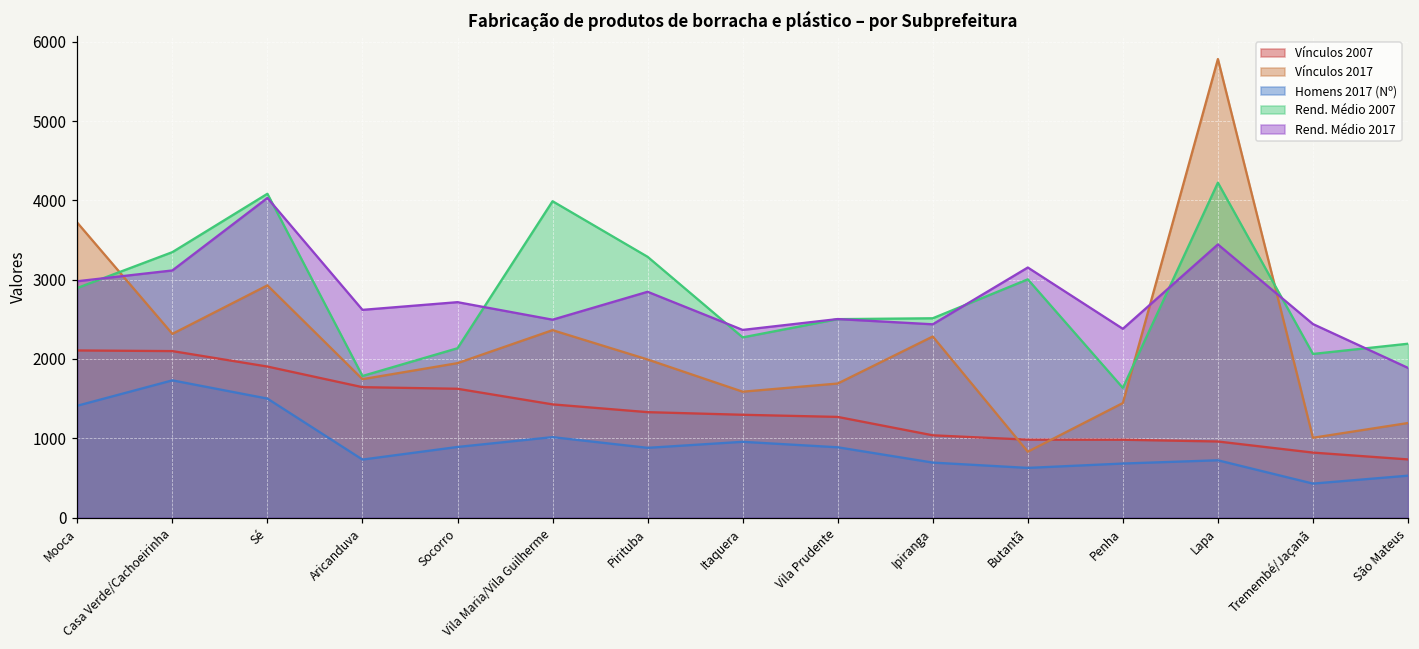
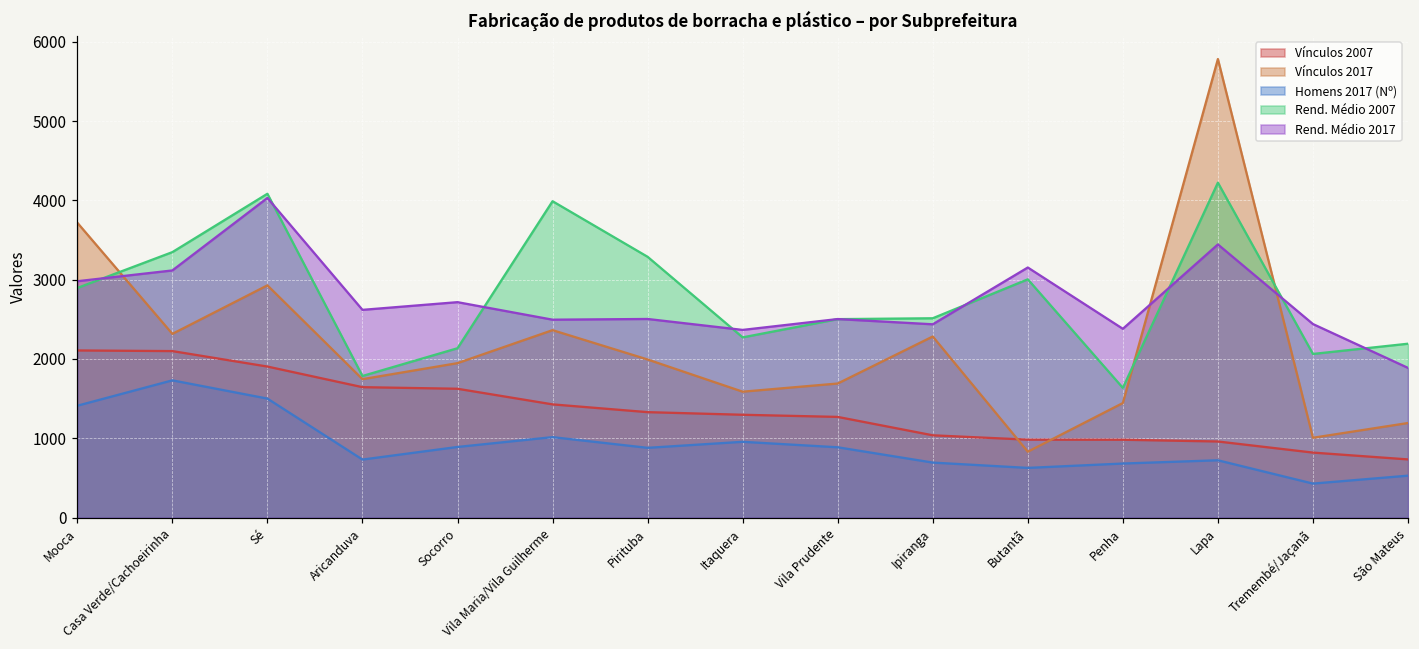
  {
    "Homens 2017 (Nº)": {
      "Mooca": 1400,
      "Casa Verde/Cachoeirinha": 1700,
      "Sé": 1500,
      "Aricanduva": 700,
      "Socorro": 900,
      "Vila Maria/Vila Guilherme": 1000,
      "Pirituba": 900,
      "Itaquera": 1000,
      "Vila Prudente": 900,
      "Ipiranga": 700,
      "Butantã": 600,
      "Penha": 700,
      "Lapa": 700,
      "Tremembé/Jaçanã": 400,
      "São Mateus": 500
    },
    "Rend. Médio 2007": {
      "Mooca": 2900,
      "Casa Verde/Cachoeirinha": 3300,
      "Sé": 4100,
      "Aricanduva": 1800,
      "Socorro": 2100,
      "Vila Maria/Vila Guilherme": 4000,
      "Pirituba": 3300,
      "Itaquera": 2300,
      "Ipiranga": 2500,
      "Butantã": 3000,
      "Penha": 1600,
      "Lapa": 4200,
      "Tremembé/Jaçanã": 2100,
      "São Mateus": 2200
    },
    "Rend. Médio 2017": {
      "Mooca": 3000,
      "Casa Verde/Cachoeirinha": 3100,
      "Sé": 4000,
      "Aricanduva": 2600,
      "Socorro": 2700,
      "Vila Maria/Vila Guilherme": 2500,
-     "Pirituba": 2800,
+     "Pirituba": 2500,
      "Itaquera": 2400,
      "Ipiranga": 2400,
      "Butantã": 3200,
      "Penha": 2400,
      "Lapa": 3400,
      "Tremembé/Jaçanã": 2400,
      "São Mateus": 1900
    }
  }
